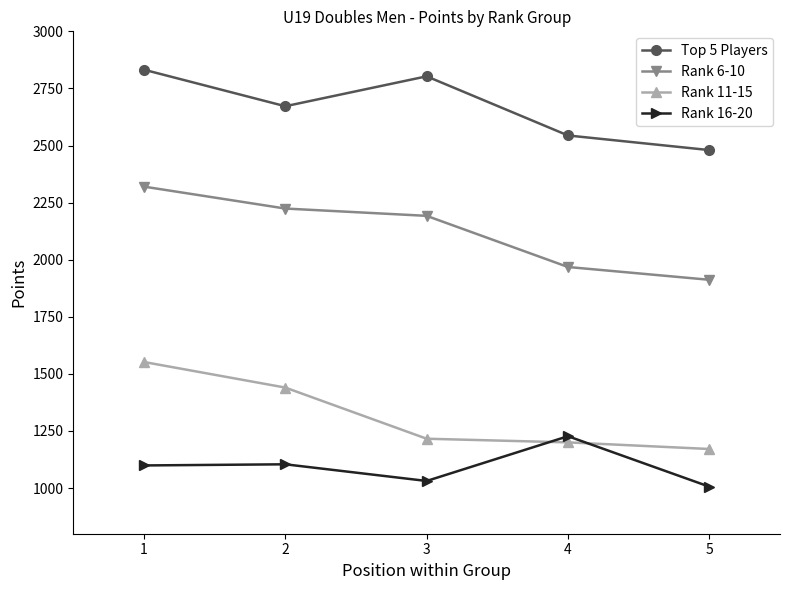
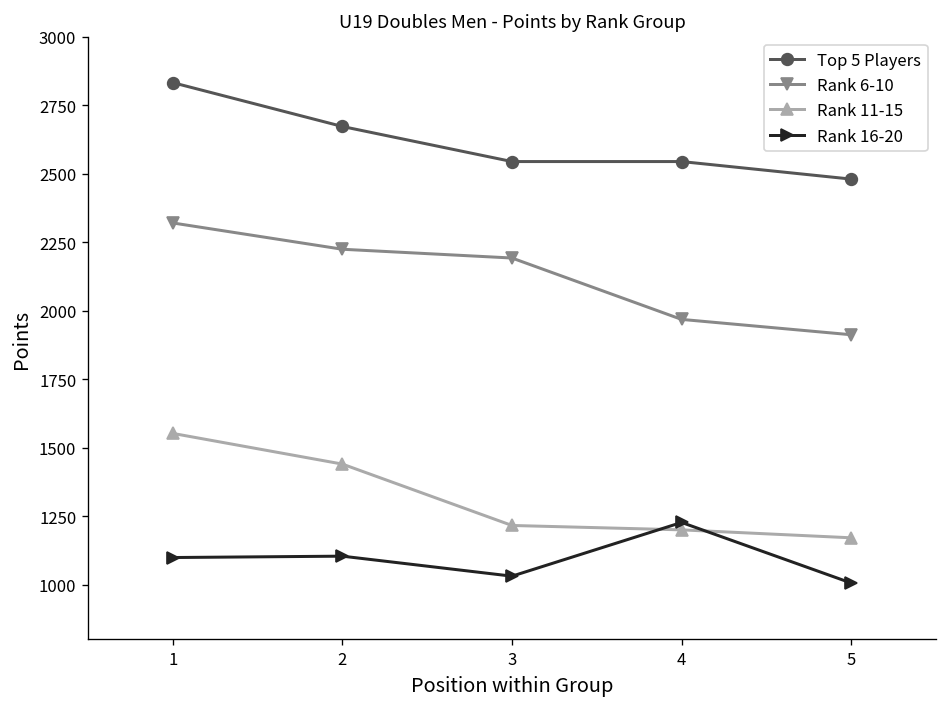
  {
    "Top 5 Players": {
      "1": 2830,
      "2": 2670,
-     "3": 2800,
+     "3": 2540,
      "4": 2540,
      "5": 2480
    },
    "Rank 16-20": {
      "1": 1100,
      "2": 1100,
      "3": 1030,
      "4": 1230,
      "5": 1010
    }
  }
